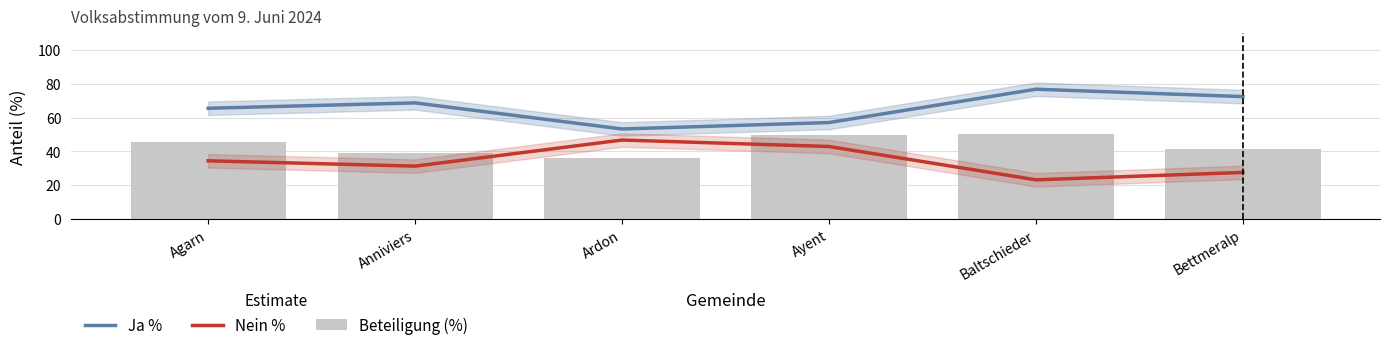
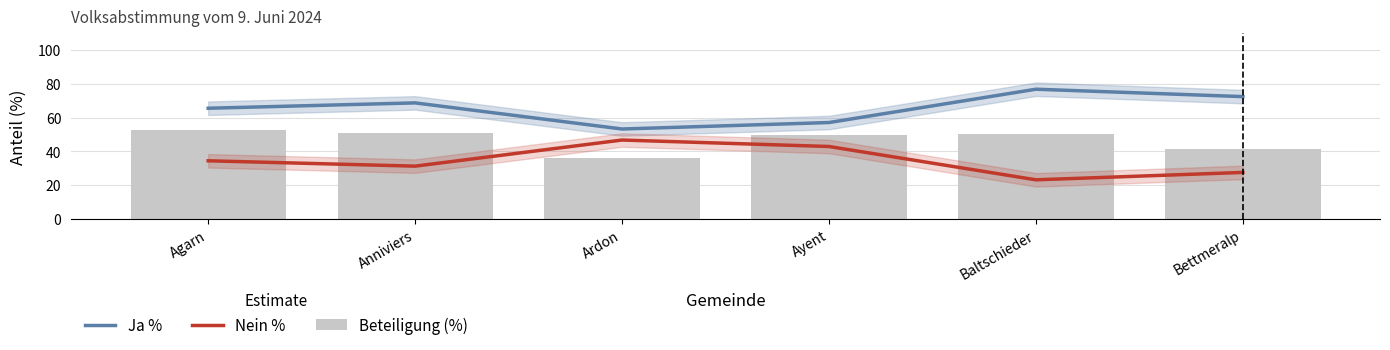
  {
    "Beteiligung (%)": {
-     "Agarn": 46,
-     "Anniviers": 39,
+     "Agarn": 53,
+     "Anniviers": 51,
      "Ardon": 36,
      "Ayent": 49,
      "Baltschieder": 50,
      "Bettmeralp": 41
    }
  }
